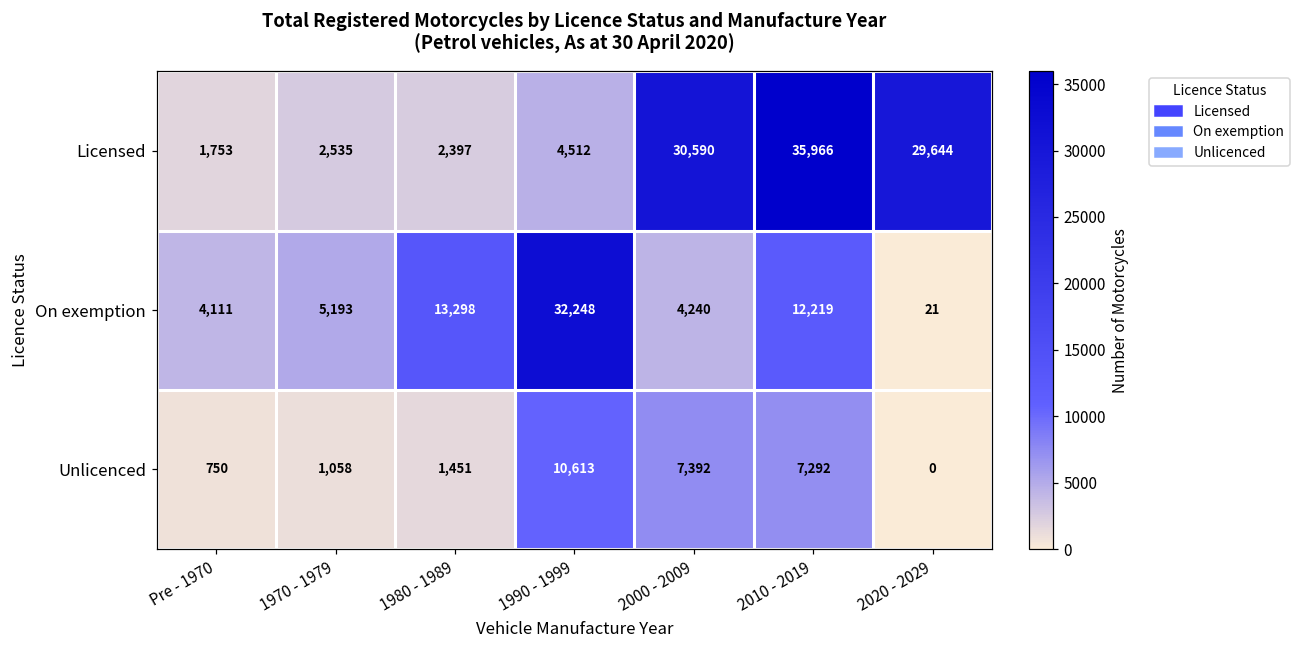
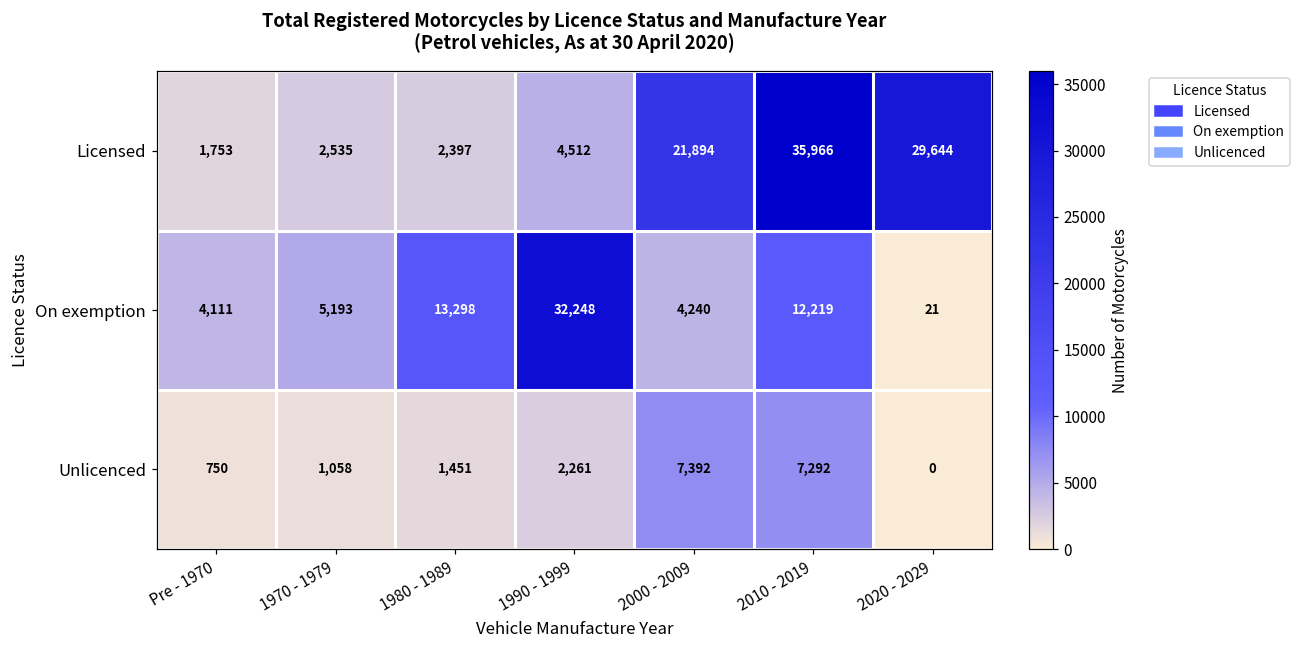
  {
    "Licensed": {
      "Pre - 1970": "1,753",
      "1970 - 1979": "2,535",
      "1980 - 1989": "2,397",
      "1990 - 1999": "4,512",
-     "2000 - 2009": "30,590",
+     "2000 - 2009": "21,894",
      "2010 - 2019": "35,966",
      "2020 - 2029": "29,644"
    },
    "On exemption": {
      "Pre - 1970": "4,111",
      "1970 - 1979": "5,193",
      "1980 - 1989": "13,298",
      "1990 - 1999": "32,248",
      "2000 - 2009": "4,240",
      "2010 - 2019": "12,219",
      "2020 - 2029": "21"
    },
    "Unlicenced": {
      "Pre - 1970": "750",
      "1970 - 1979": "1,058",
      "1980 - 1989": "1,451",
-     "1990 - 1999": "10,613",
+     "1990 - 1999": "2,261",
      "2000 - 2009": "7,392",
      "2010 - 2019": "7,292",
      "2020 - 2029": "0"
    }
  }
